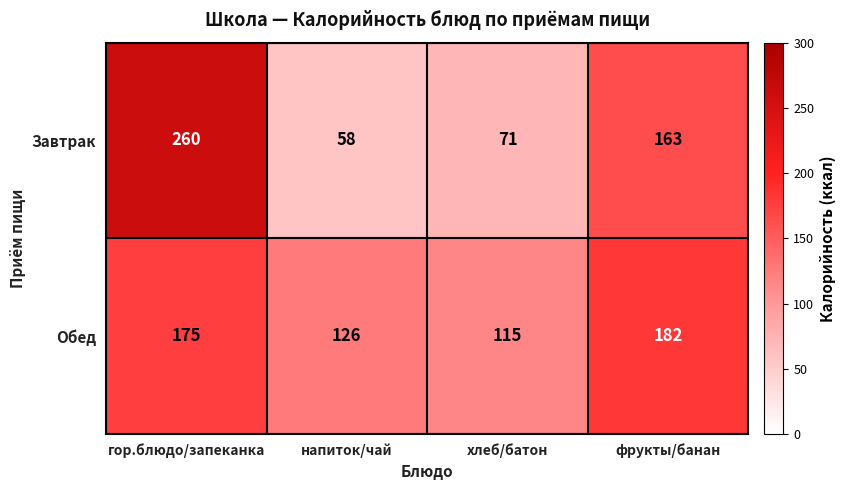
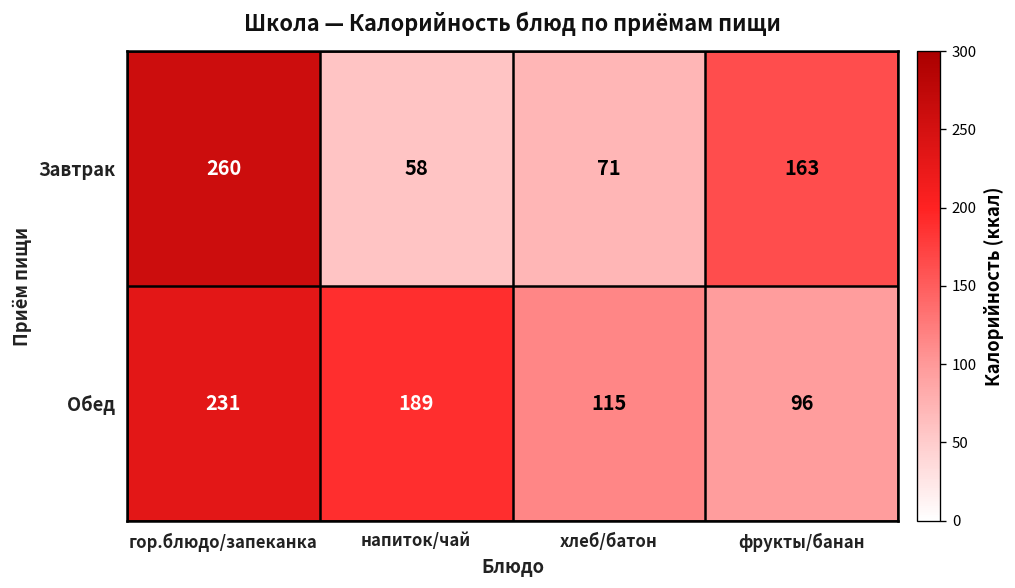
  {
    "Завтрак": {
      "гор.блюдо/запеканка": 260,
      "напиток/чай": 58,
      "хлеб/батон": 71,
      "фрукты/банан": 163
    },
    "Обед": {
-     "гор.блюдо/запеканка": 175,
-     "напиток/чай": 126,
+     "гор.блюдо/запеканка": 231,
+     "напиток/чай": 189,
      "хлеб/батон": 115,
-     "фрукты/банан": 182
+     "фрукты/банан": 96
    }
  }
